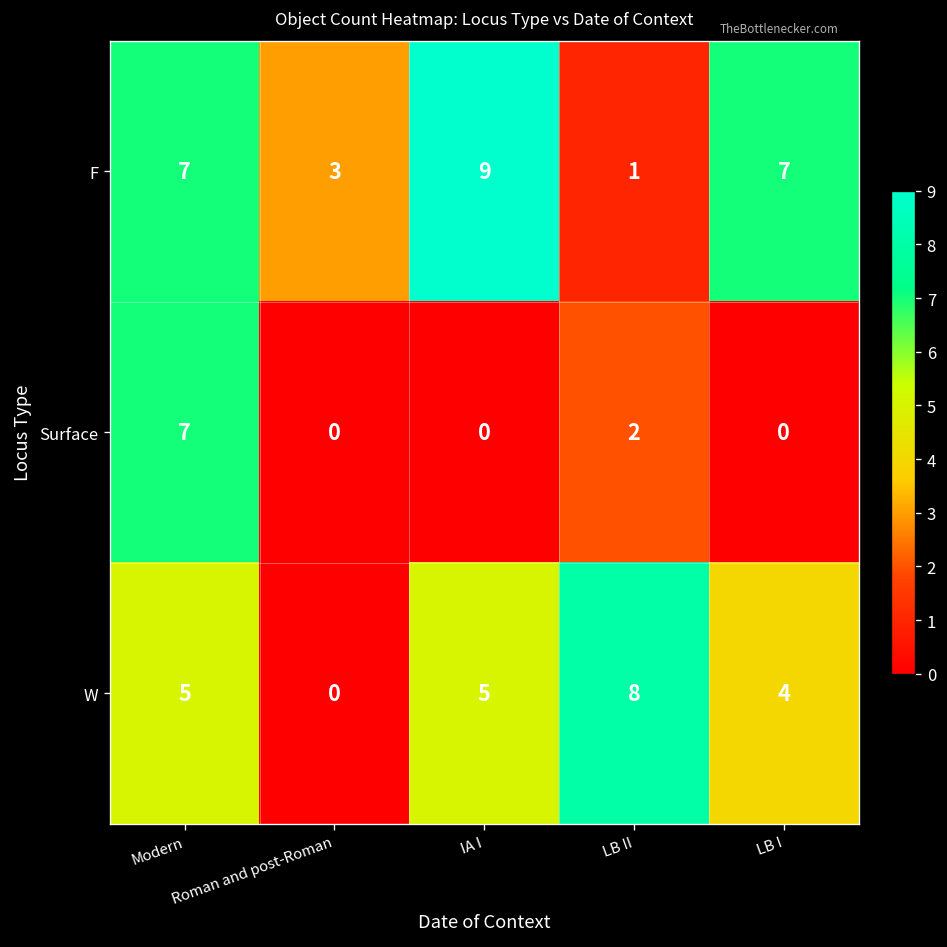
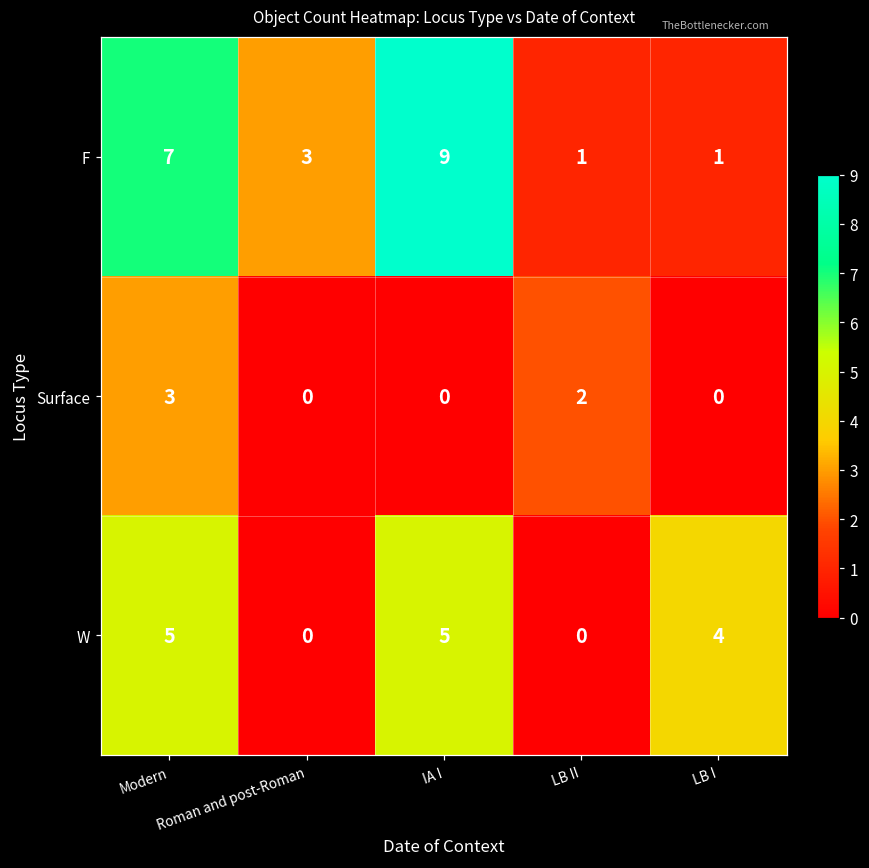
  {
    "F": {
      "Modern": 7,
      "Roman and post-Roman": 3,
      "IA I": 9,
      "LB II": 1,
-     "LB I": 7
+     "LB I": 1
    },
    "Surface": {
-     "Modern": 7,
+     "Modern": 3,
      "Roman and post-Roman": 0,
      "IA I": 0,
      "LB II": 2,
      "LB I": 0
    },
    "W": {
      "Modern": 5,
      "Roman and post-Roman": 0,
      "IA I": 5,
-     "LB II": 8,
+     "LB II": 0,
      "LB I": 4
    }
  }
